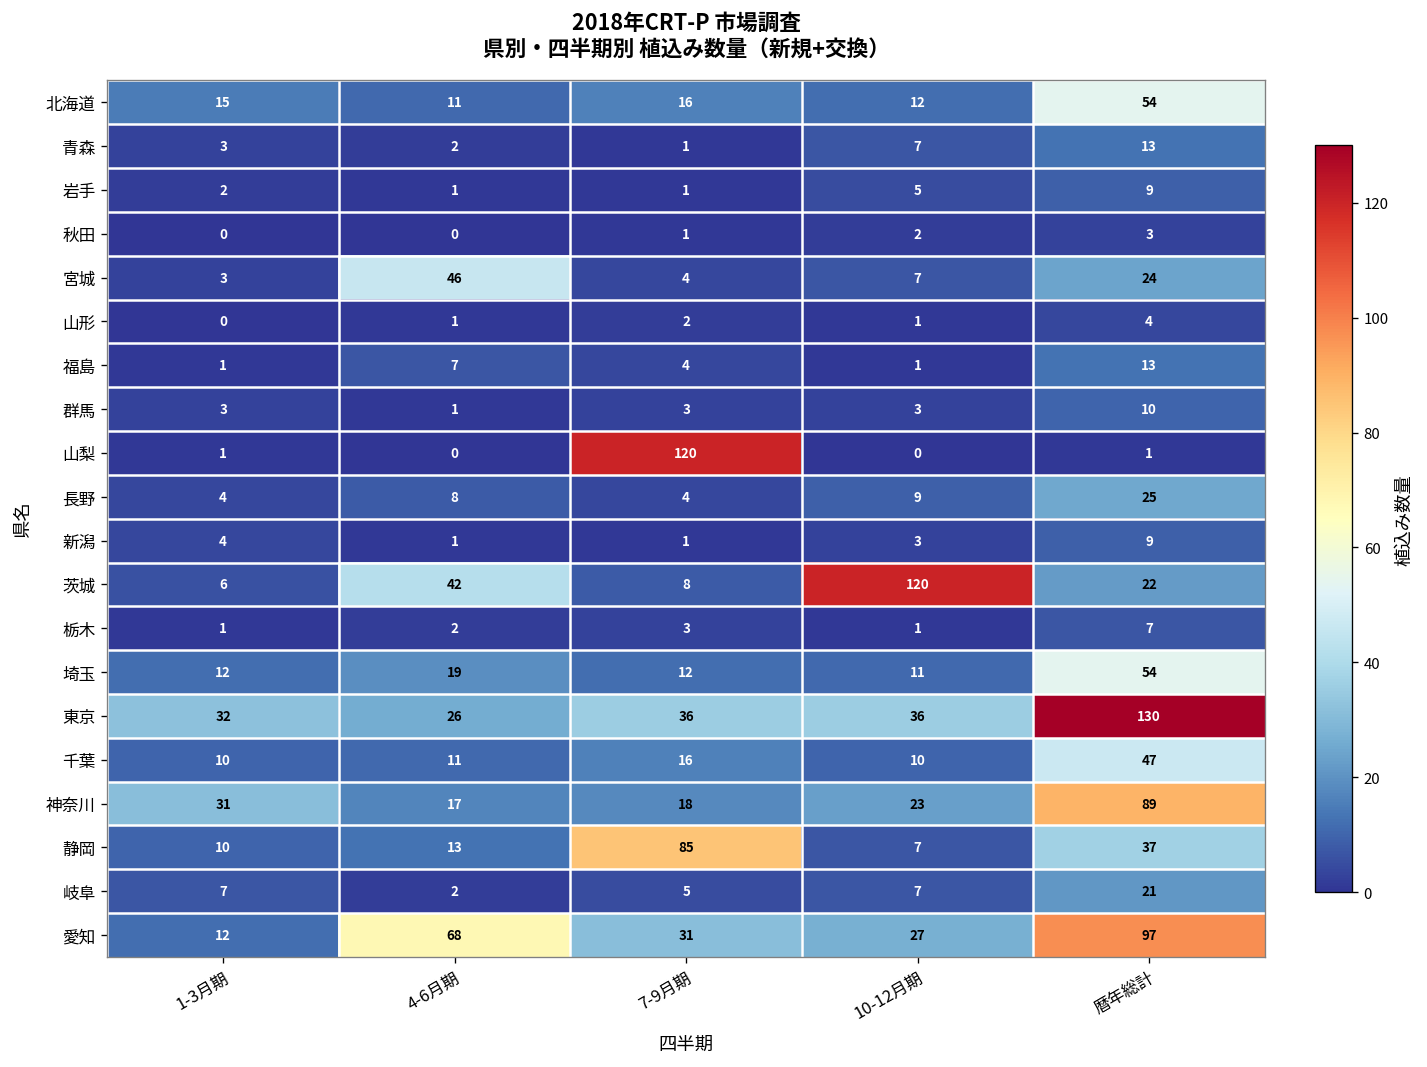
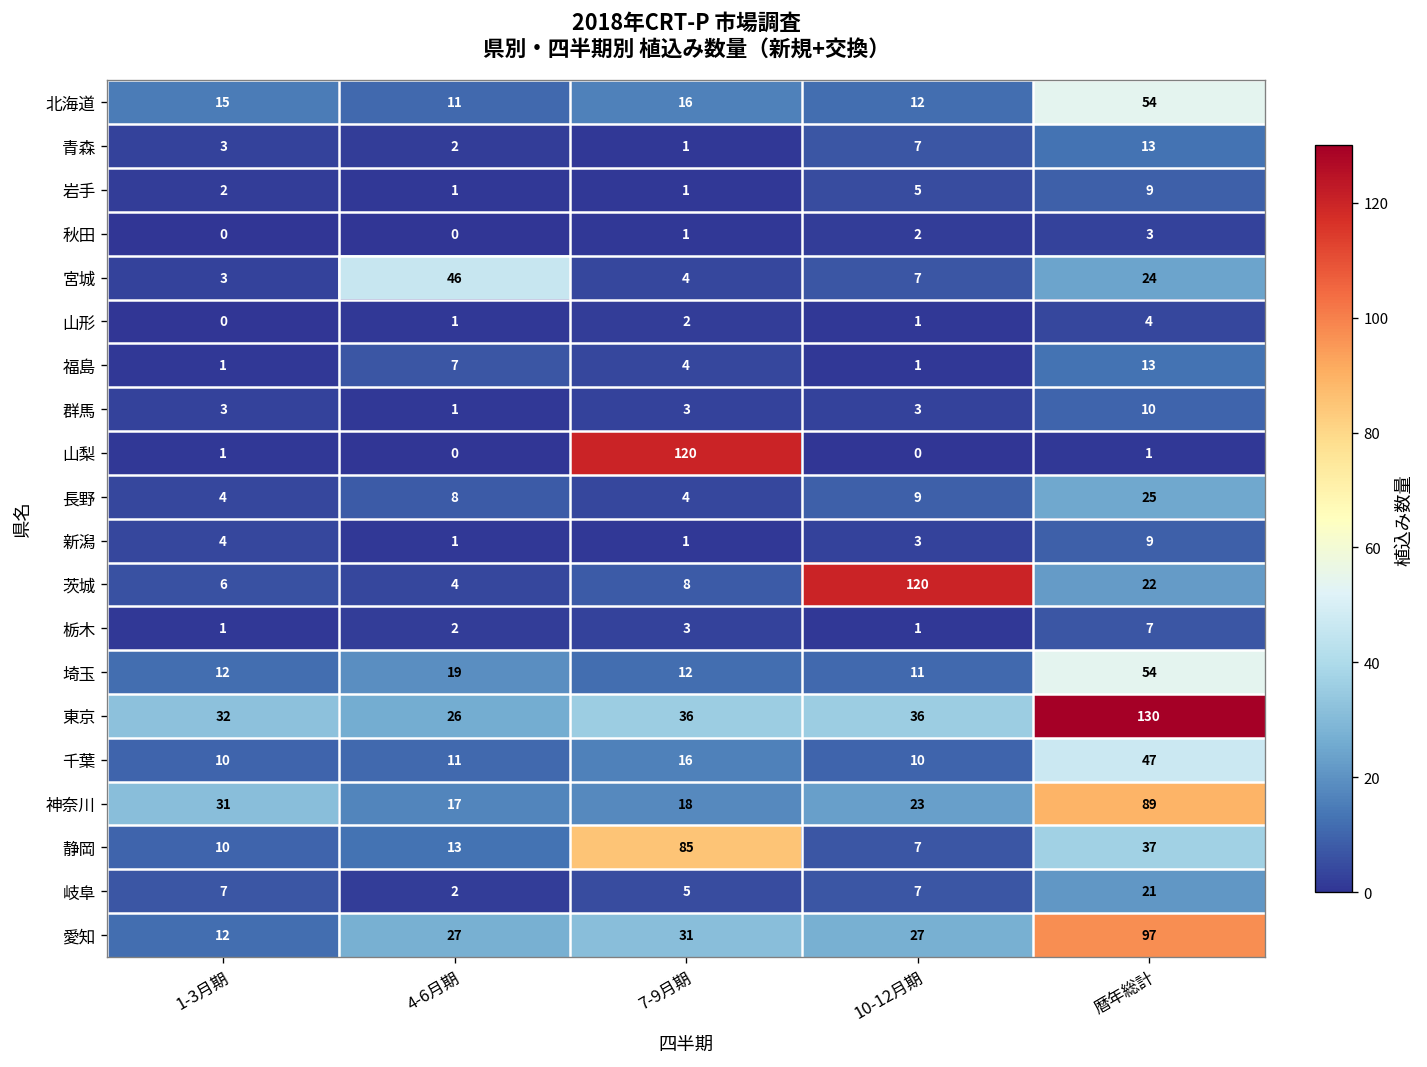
  {
    "北海道": {
      "1-3月期": 15,
      "4-6月期": 11,
      "7-9月期": 16,
      "10-12月期": 12,
      "暦年総計": 54
    },
    "青森": {
      "1-3月期": 3,
      "4-6月期": 2,
      "7-9月期": 1,
      "10-12月期": 7,
      "暦年総計": 13
    },
    "岩手": {
      "1-3月期": 2,
      "4-6月期": 1,
      "7-9月期": 1,
      "10-12月期": 5,
      "暦年総計": 9
    },
    "秋田": {
      "1-3月期": 0,
      "4-6月期": 0,
      "7-9月期": 1,
      "10-12月期": 2,
      "暦年総計": 3
    },
    "宮城": {
      "1-3月期": 3,
      "4-6月期": 46,
      "7-9月期": 4,
      "10-12月期": 7,
      "暦年総計": 24
    },
    "山形": {
      "1-3月期": 0,
      "4-6月期": 1,
      "7-9月期": 2,
      "10-12月期": 1,
      "暦年総計": 4
    },
    "福島": {
      "1-3月期": 1,
      "4-6月期": 7,
      "7-9月期": 4,
      "10-12月期": 1,
      "暦年総計": 13
    },
    "群馬": {
      "1-3月期": 3,
      "4-6月期": 1,
      "7-9月期": 3,
      "10-12月期": 3,
      "暦年総計": 10
    },
    "山梨": {
      "1-3月期": 1,
      "4-6月期": 0,
      "7-9月期": 120,
      "10-12月期": 0,
      "暦年総計": 1
    },
    "長野": {
      "1-3月期": 4,
      "4-6月期": 8,
      "7-9月期": 4,
      "10-12月期": 9,
      "暦年総計": 25
    },
    "新潟": {
      "1-3月期": 4,
      "4-6月期": 1,
      "7-9月期": 1,
      "10-12月期": 3,
      "暦年総計": 9
    },
    "茨城": {
      "1-3月期": 6,
-     "4-6月期": 42,
+     "4-6月期": 4,
      "7-9月期": 8,
      "10-12月期": 120,
      "暦年総計": 22
    },
    "栃木": {
      "1-3月期": 1,
      "4-6月期": 2,
      "7-9月期": 3,
      "10-12月期": 1,
      "暦年総計": 7
    },
    "埼玉": {
      "1-3月期": 12,
      "4-6月期": 19,
      "7-9月期": 12,
      "10-12月期": 11,
      "暦年総計": 54
    },
    "東京": {
      "1-3月期": 32,
      "4-6月期": 26,
      "7-9月期": 36,
      "10-12月期": 36,
      "暦年総計": 130
    },
    "千葉": {
      "1-3月期": 10,
      "4-6月期": 11,
      "7-9月期": 16,
      "10-12月期": 10,
      "暦年総計": 47
    },
    "神奈川": {
      "1-3月期": 31,
      "4-6月期": 17,
      "7-9月期": 18,
      "10-12月期": 23,
      "暦年総計": 89
    },
    "静岡": {
      "1-3月期": 10,
      "4-6月期": 13,
      "7-9月期": 85,
      "10-12月期": 7,
      "暦年総計": 37
    },
    "岐阜": {
      "1-3月期": 7,
      "4-6月期": 2,
      "7-9月期": 5,
      "10-12月期": 7,
      "暦年総計": 21
    },
    "愛知": {
      "1-3月期": 12,
-     "4-6月期": 68,
+     "4-6月期": 27,
      "7-9月期": 31,
      "10-12月期": 27,
      "暦年総計": 97
    }
  }
